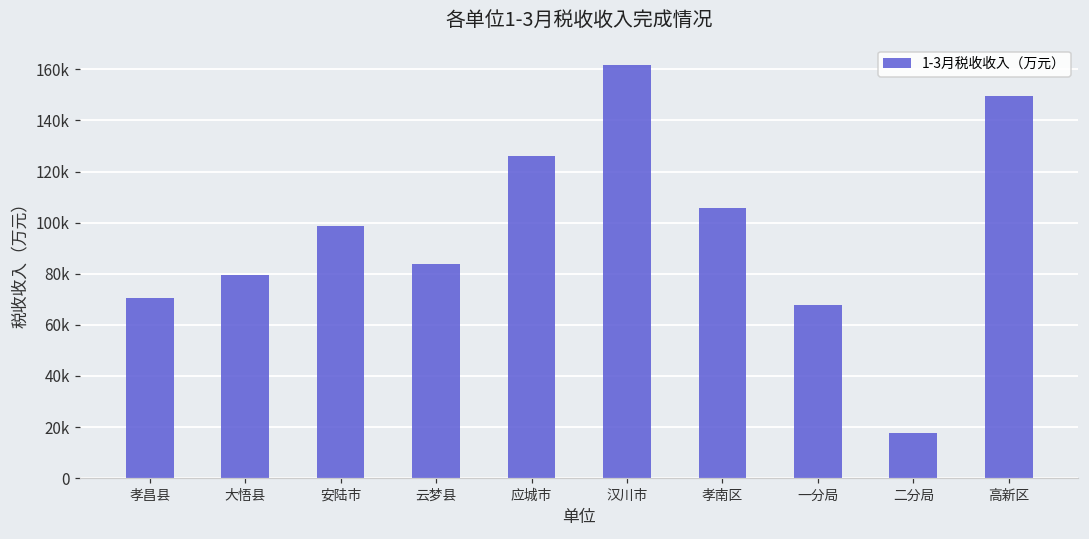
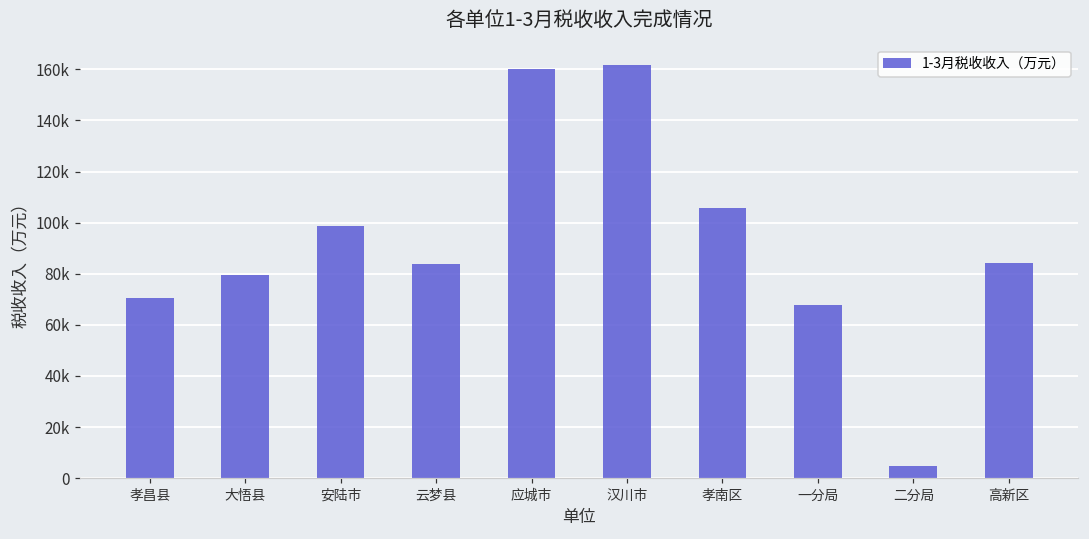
  {
    "孝昌县": 70000,
    "大悟县": 79000,
    "安陆市": 99000,
    "云梦县": 84000,
-   "应城市": 126000,
+   "应城市": 160000,
    "汉川市": 162000,
    "孝南区": 106000,
    "一分局": 68000,
-   "二分局": 18000,
-   "高新区": 150000
+   "二分局": 5000,
+   "高新区": 84000
  }
